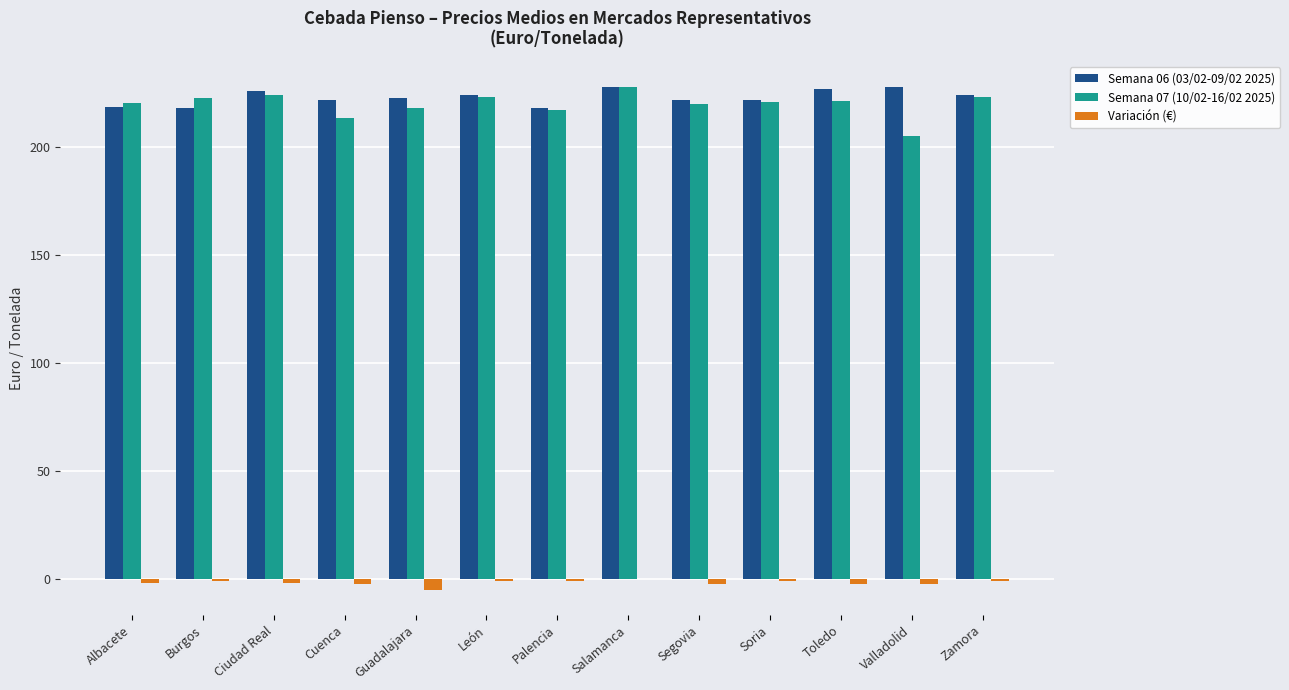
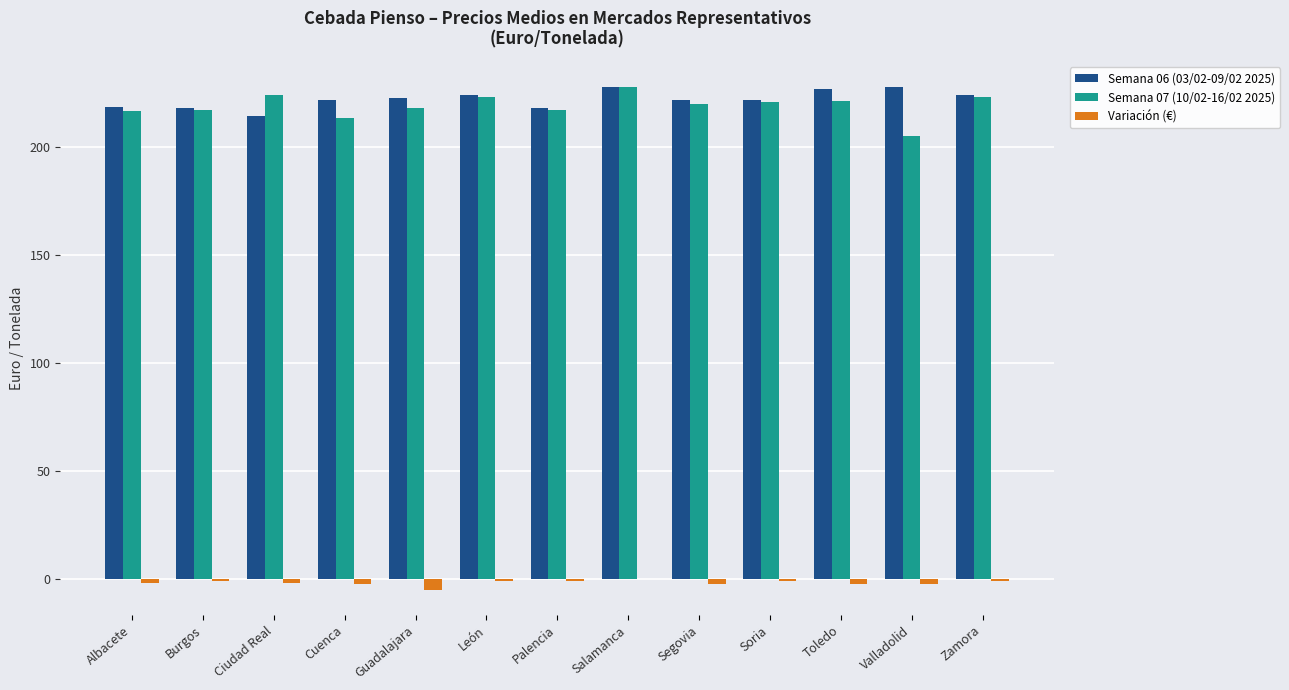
  {
    "Semana 06 (03/02-09/02 2025)": {
      "Albacete": 218,
      "Burgos": 218,
-     "Ciudad Real": 226,
+     "Ciudad Real": 214,
      "Cuenca": 222,
      "Guadalajara": 223,
      "León": 224,
      "Palencia": 218,
      "Salamanca": 228,
      "Segovia": 222,
      "Soria": 222,
      "Toledo": 227,
      "Valladolid": 228,
      "Zamora": 224
    },
    "Semana 07 (10/02-16/02 2025)": {
-     "Albacete": 220,
-     "Burgos": 223,
+     "Albacete": 217,
+     "Burgos": 217,
      "Ciudad Real": 224,
      "Cuenca": 214,
      "Guadalajara": 218,
      "León": 223,
      "Palencia": 217,
      "Salamanca": 228,
      "Segovia": 220,
      "Soria": 221,
      "Toledo": 221,
      "Valladolid": 205,
      "Zamora": 223
    },
    "Variación (€)": {
      "Albacete": -2,
      "Ciudad Real": -2,
      "Cuenca": -2,
      "Guadalajara": -5,
      "Salamanca": 0,
      "Segovia": -2,
      "Toledo": -2,
      "Valladolid": -2
    }
  }
